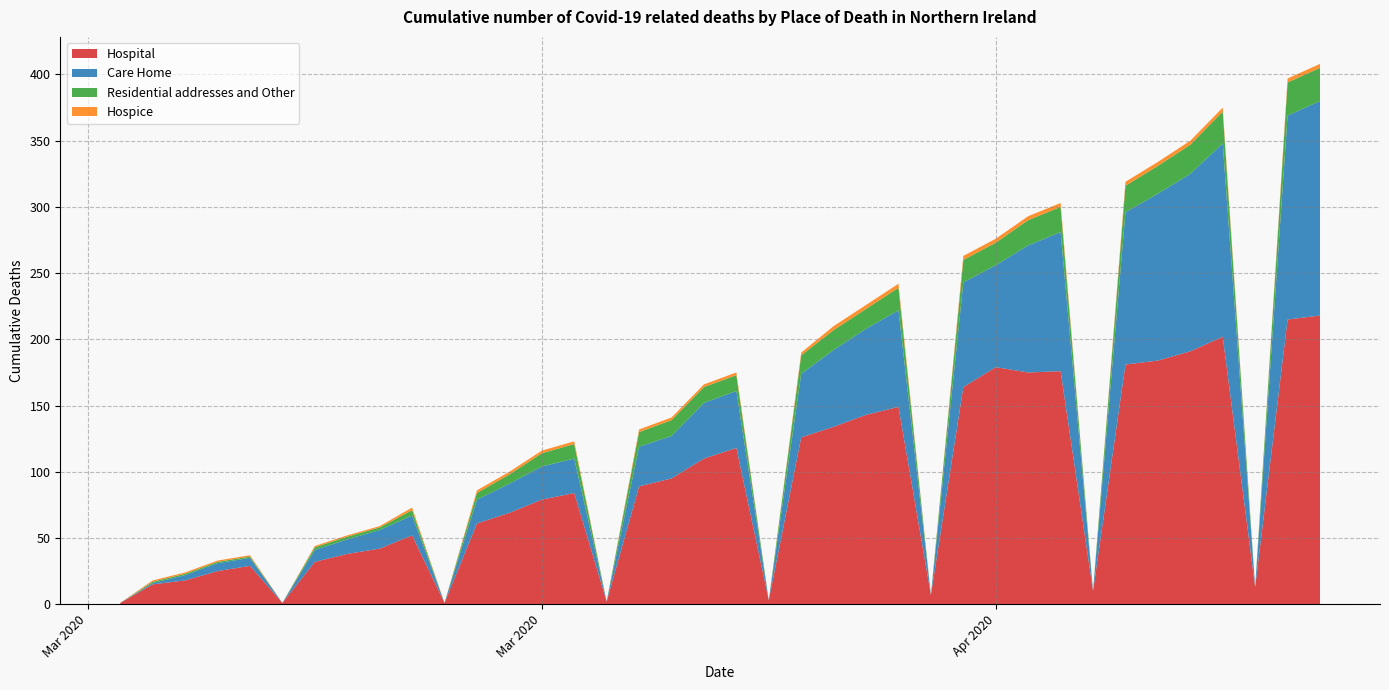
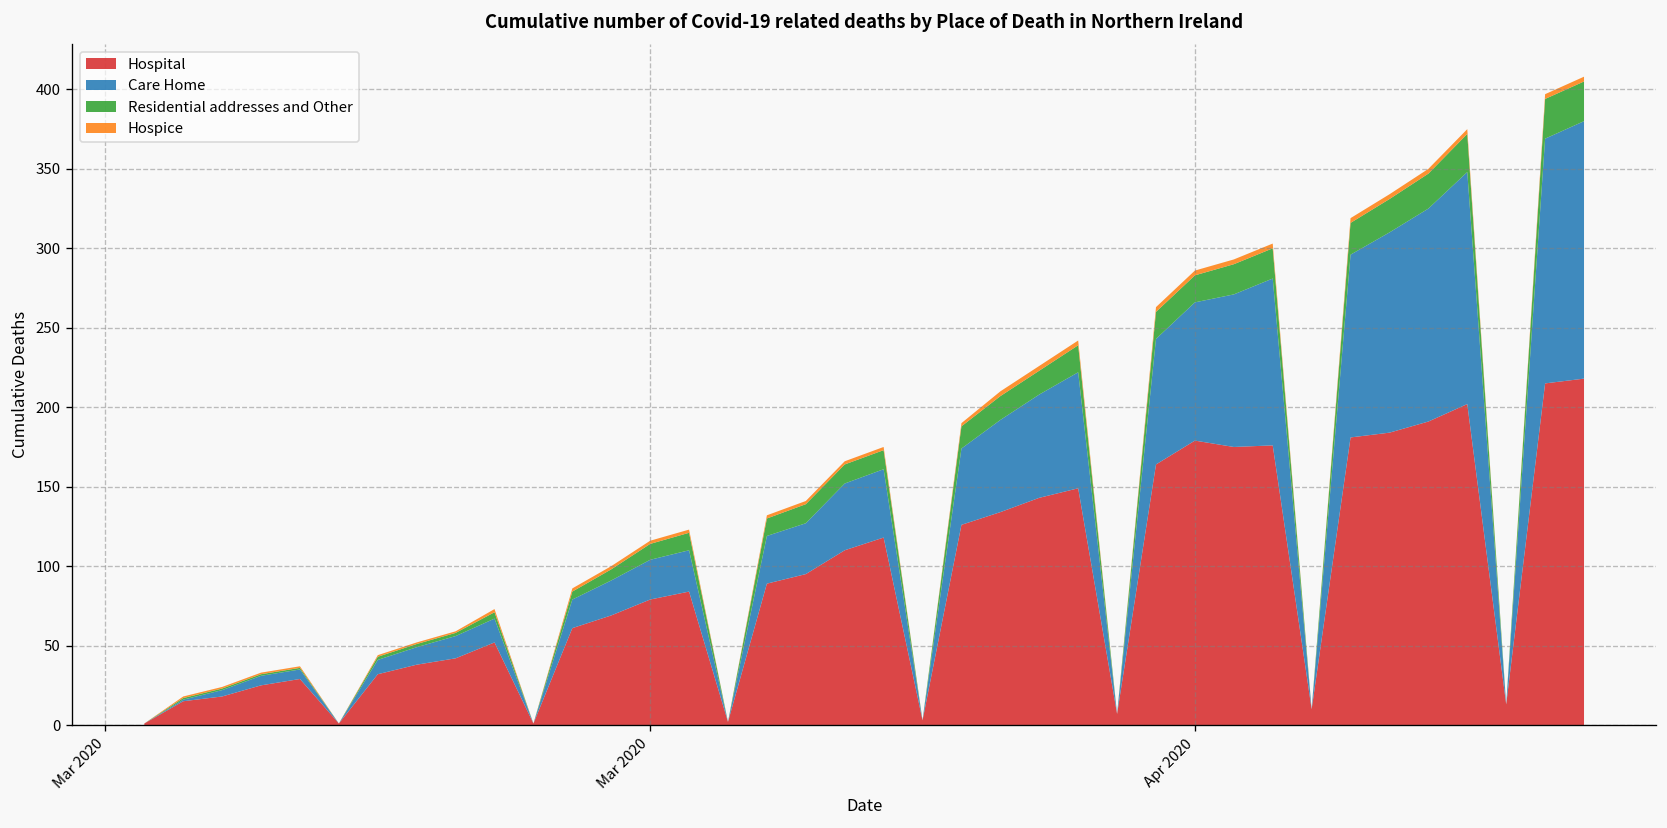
  {
    "Hospital": {
      "Mar 2020": 79,
      "Apr 2020": 179
    },
    "Care Home": {
      "Mar 2020": 25,
-     "Apr 2020": 77
+     "Apr 2020": 87
    },
    "Residential addresses and Other": {
      "Mar 2020": 10,
      "Apr 2020": 17
    },
    "Hospice": {
      "Mar 2020": 2,
      "Apr 2020": 3
    }
  }
